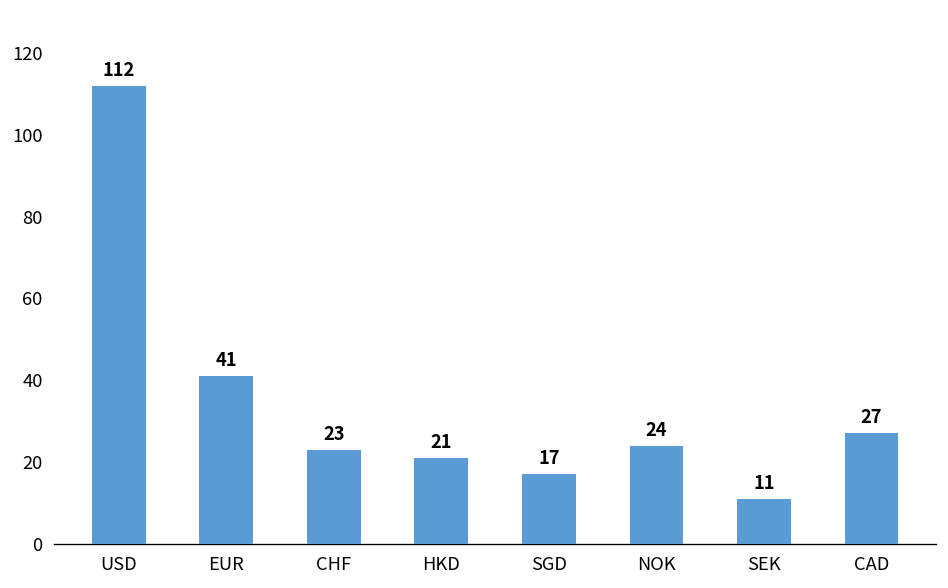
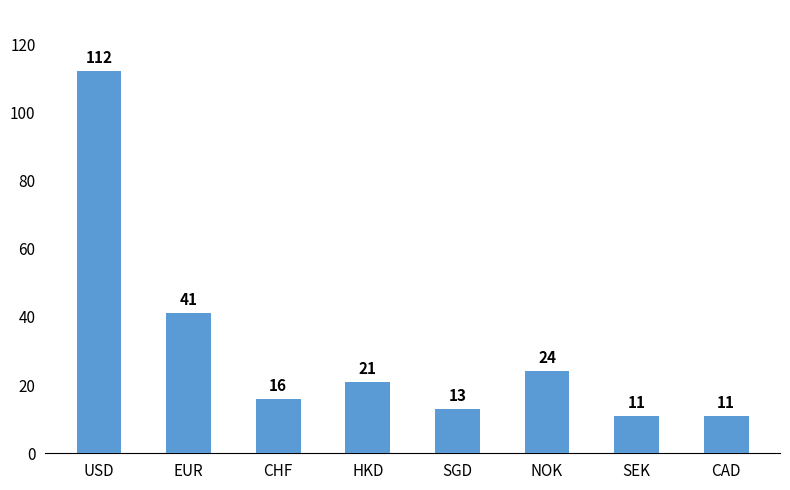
  {
    "USD": 112,
    "EUR": 41,
-   "CHF": 23,
+   "CHF": 16,
    "HKD": 21,
-   "SGD": 17,
+   "SGD": 13,
    "NOK": 24,
    "SEK": 11,
-   "CAD": 27
+   "CAD": 11
  }
